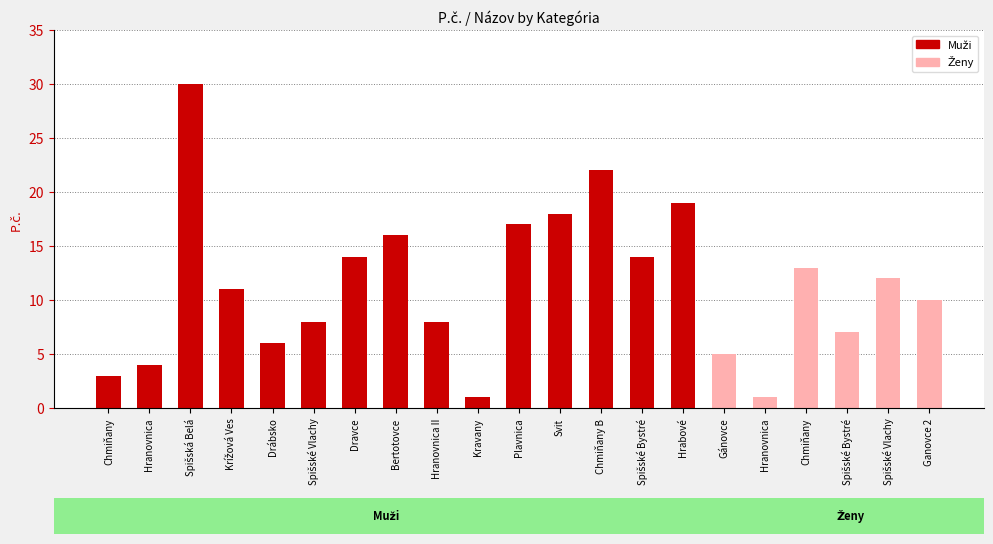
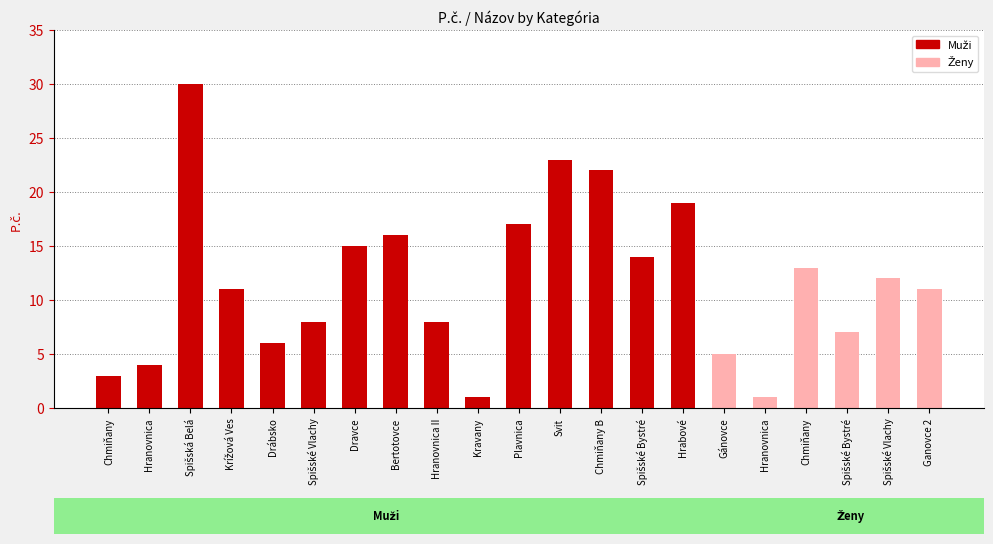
  {
    "Spišská Belá": 30,
    "Krížová Ves": 11,
    "Drábsko": 6,
-   "Dravce": 14,
+   "Dravce": 15,
    "Bertotovce": 16,
    "Hranovnica II": 8,
    "Kravany": 1,
    "Plavnica": 17,
-   "Svit": 18,
+   "Svit": 23,
    "Chmiňany B": 22,
    "Hrabové": 19,
    "Gánovce": 5,
-   "Ganovce 2": 10
+   "Ganovce 2": 11
  }
